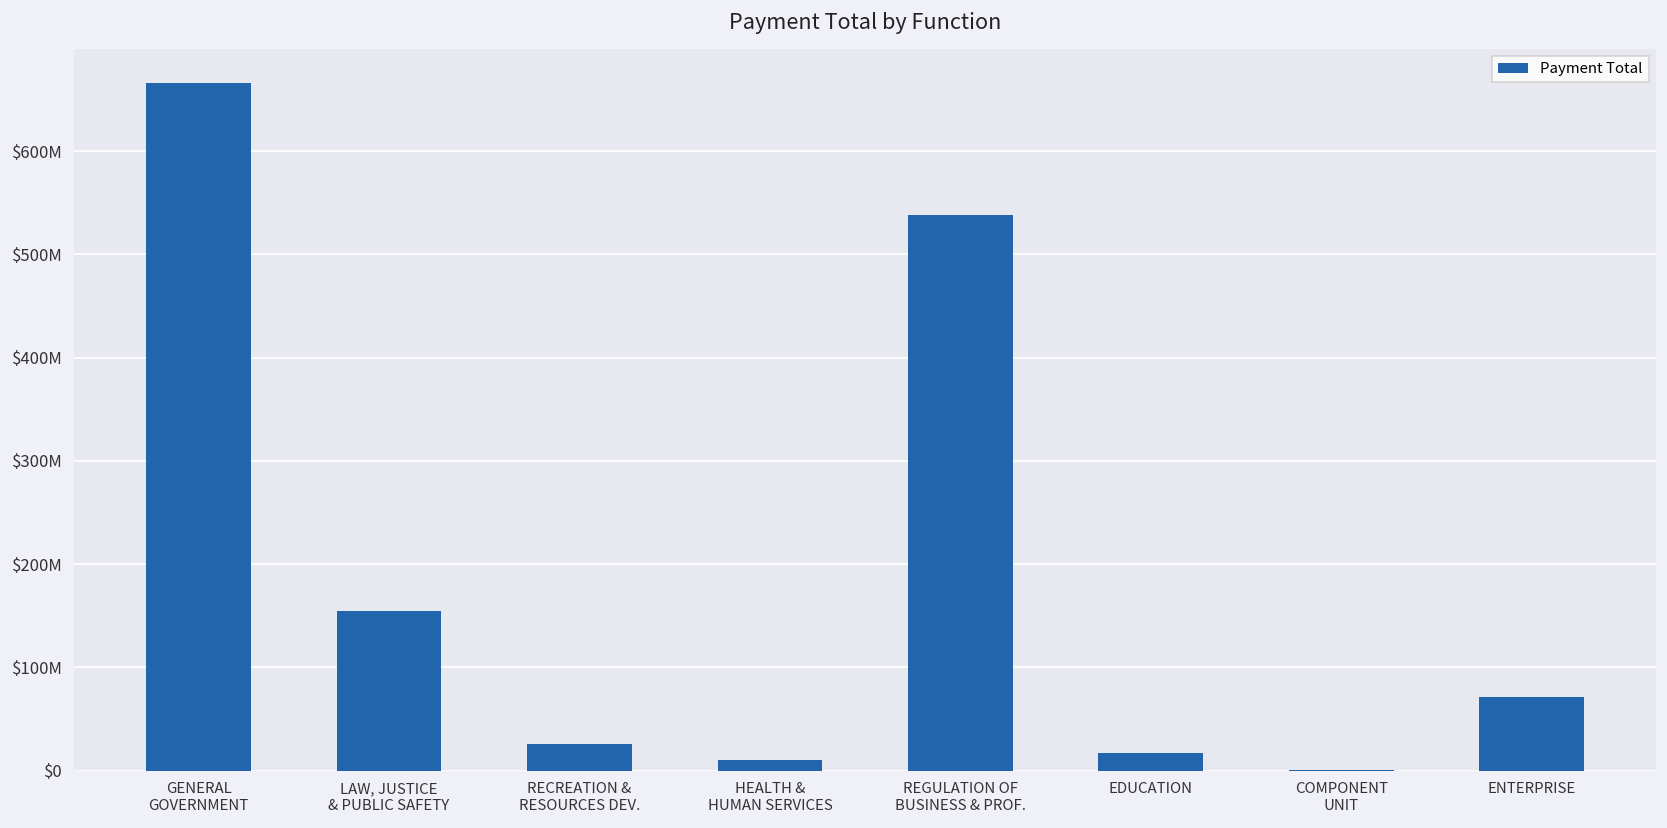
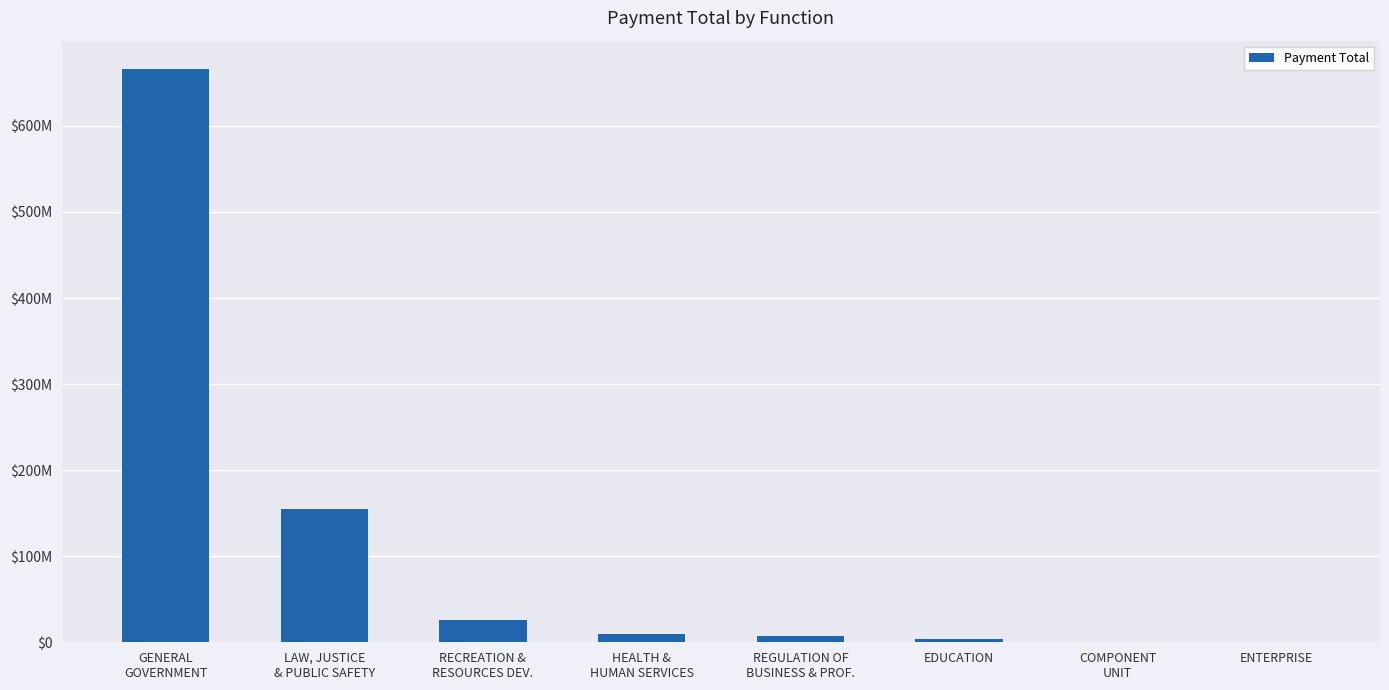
  {
    "GENERAL GOVERNMENT": "$670000000",
    "LAW, JUSTICE & PUBLIC SAFETY": "$150000000",
    "RECREATION & RESOURCES DEV.": "$30000000",
    "HEALTH & HUMAN SERVICES": "$10000000",
-   "REGULATION OF BUSINESS & PROF.": "$540000000",
-   "EDUCATION": "$20000000",
-   "ENTERPRISE": "$70000000"
+   "REGULATION OF BUSINESS & PROF.": "$10000000",
+   "EDUCATION": "$0",
+   "ENTERPRISE": "$0"
  }
